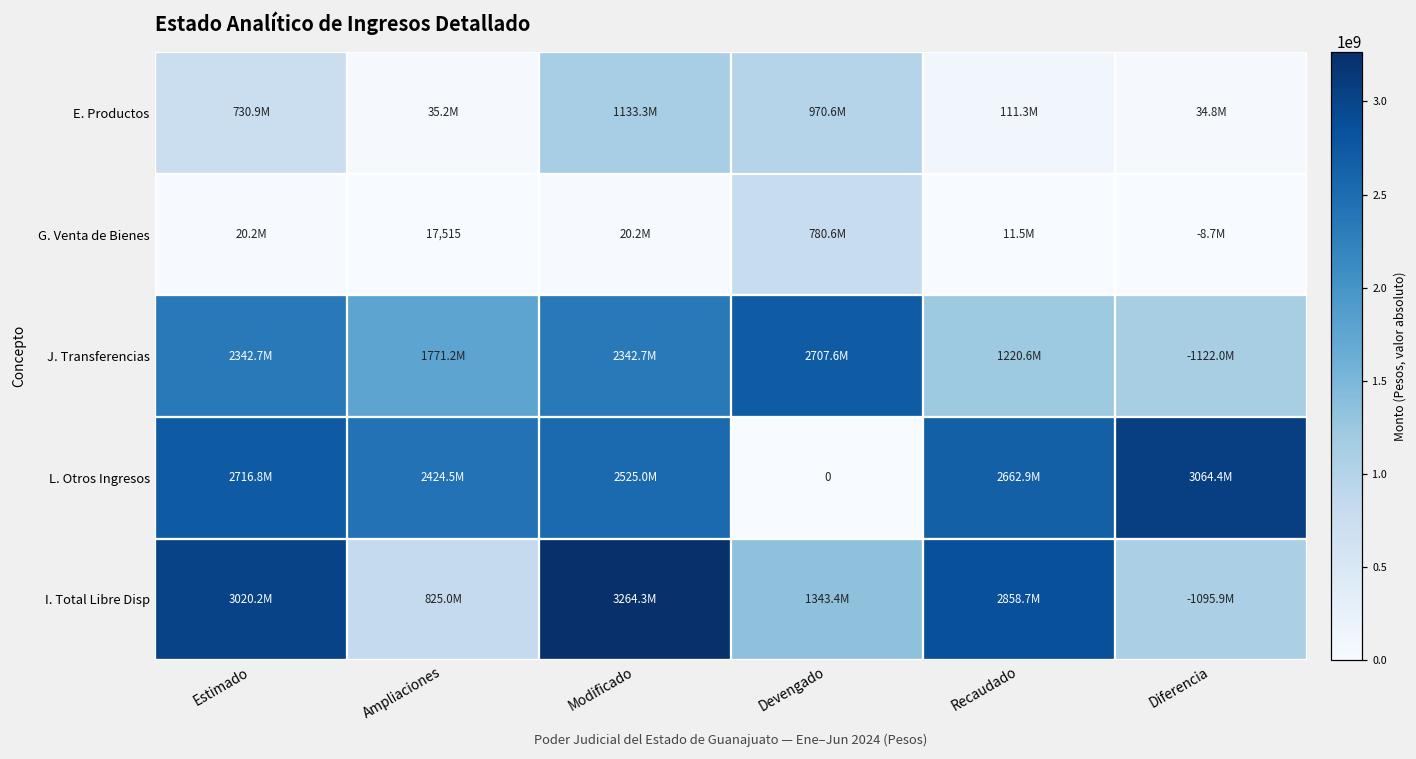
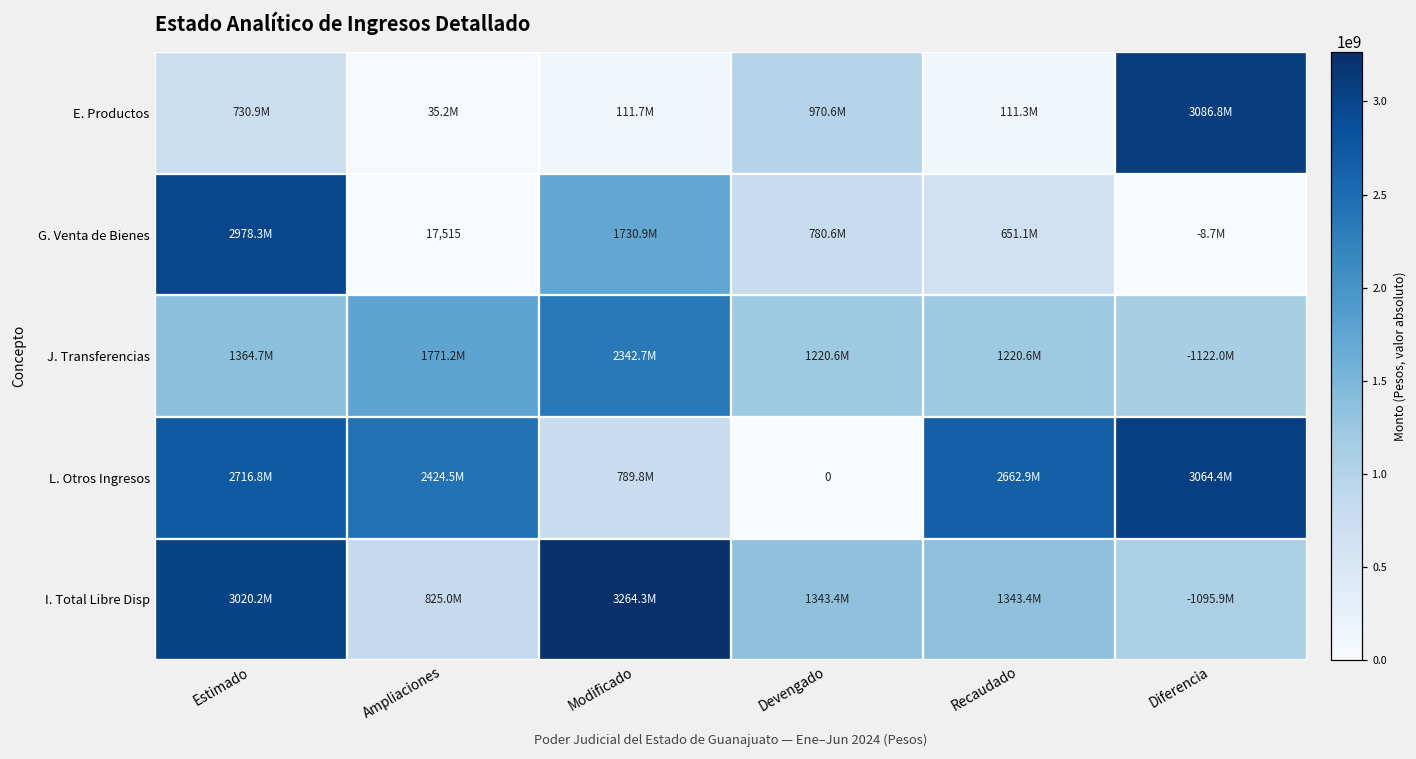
  {
    "E. Productos": {
      "Estimado": "730.9M",
      "Ampliaciones": "35.2M",
-     "Modificado": "1133.3M",
+     "Modificado": "111.7M",
      "Devengado": "970.6M",
      "Recaudado": "111.3M",
-     "Diferencia": "34.8M"
+     "Diferencia": "3086.8M"
    },
    "G. Venta de Bienes": {
-     "Estimado": "20.2M",
+     "Estimado": "2978.3M",
      "Ampliaciones": "17,515",
-     "Modificado": "20.2M",
+     "Modificado": "1730.9M",
      "Devengado": "780.6M",
-     "Recaudado": "11.5M",
+     "Recaudado": "651.1M",
      "Diferencia": "-8.7M"
    },
    "J. Transferencias": {
-     "Estimado": "2342.7M",
+     "Estimado": "1364.7M",
      "Ampliaciones": "1771.2M",
      "Modificado": "2342.7M",
-     "Devengado": "2707.6M",
+     "Devengado": "1220.6M",
      "Recaudado": "1220.6M",
      "Diferencia": "-1122.0M"
    },
    "L. Otros Ingresos": {
      "Estimado": "2716.8M",
      "Ampliaciones": "2424.5M",
-     "Modificado": "2525.0M",
+     "Modificado": "789.8M",
      "Devengado": "0",
      "Recaudado": "2662.9M",
      "Diferencia": "3064.4M"
    },
    "I. Total Libre Disp": {
      "Estimado": "3020.2M",
      "Ampliaciones": "825.0M",
      "Modificado": "3264.3M",
      "Devengado": "1343.4M",
-     "Recaudado": "2858.7M",
+     "Recaudado": "1343.4M",
      "Diferencia": "-1095.9M"
    }
  }
